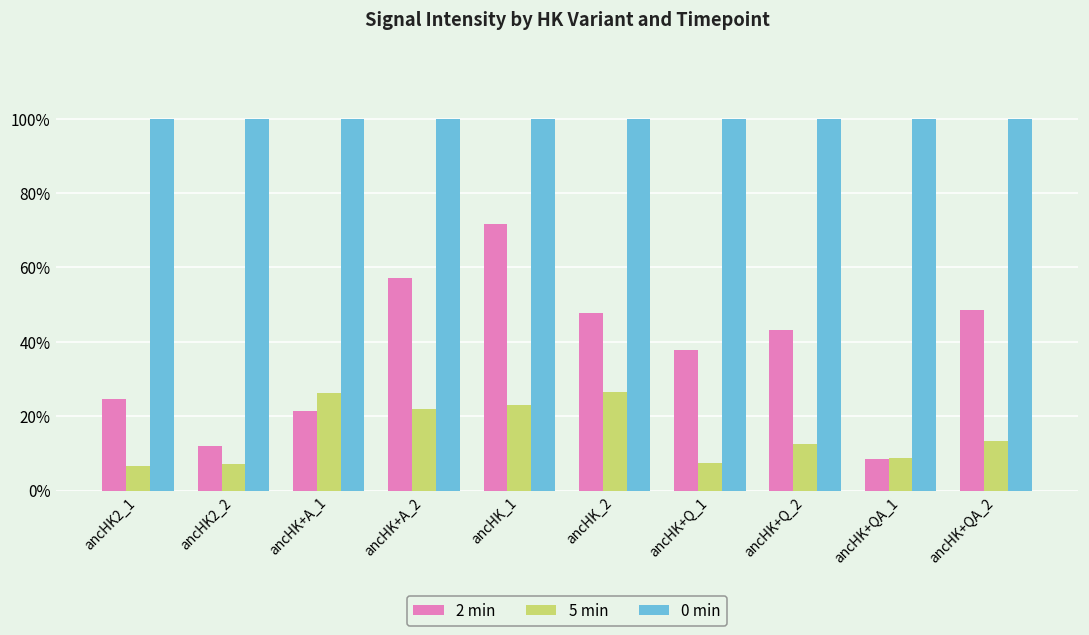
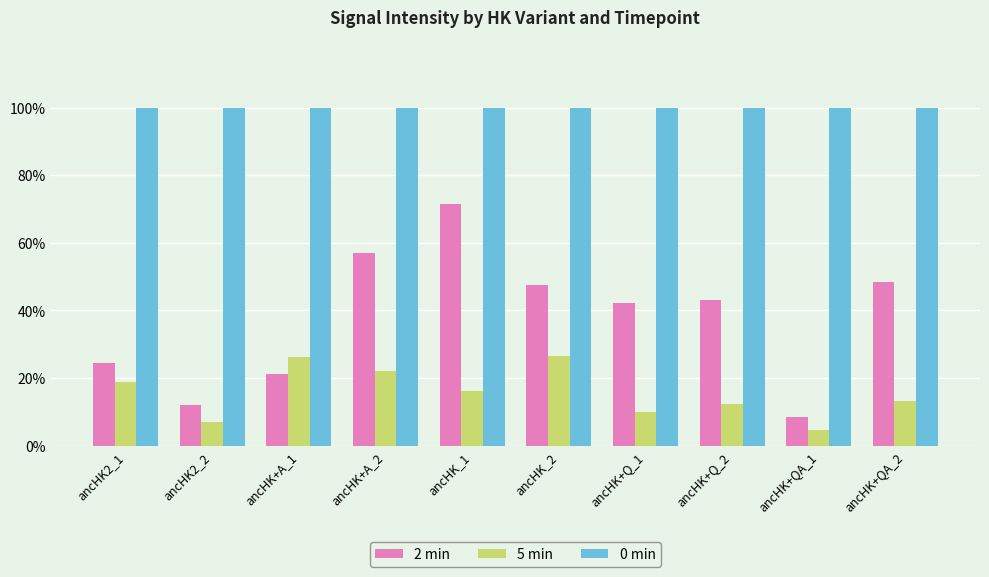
  {
    "2 min": {
      "ancHK2_1": "25%",
      "ancHK2_2": "12%",
      "ancHK+A_1": "21%",
      "ancHK+A_2": "57%",
      "ancHK_1": "72%",
      "ancHK_2": "48%",
-     "ancHK+Q_1": "38%",
+     "ancHK+Q_1": "42%",
      "ancHK+Q_2": "43%",
      "ancHK+QA_1": "8%",
      "ancHK+QA_2": "49%"
    },
    "5 min": {
-     "ancHK2_1": "7%",
+     "ancHK2_1": "19%",
      "ancHK2_2": "7%",
      "ancHK+A_1": "26%",
      "ancHK+A_2": "22%",
-     "ancHK_1": "23%",
+     "ancHK_1": "16%",
      "ancHK_2": "27%",
-     "ancHK+Q_1": "7%",
+     "ancHK+Q_1": "10%",
      "ancHK+Q_2": "12%",
-     "ancHK+QA_1": "9%",
+     "ancHK+QA_1": "5%",
      "ancHK+QA_2": "13%"
    },
    "0 min": {
      "ancHK2_1": "100%",
      "ancHK2_2": "100%",
      "ancHK+A_1": "100%",
      "ancHK+A_2": "100%",
      "ancHK_1": "100%",
      "ancHK_2": "100%",
      "ancHK+Q_1": "100%",
      "ancHK+Q_2": "100%",
      "ancHK+QA_1": "100%",
      "ancHK+QA_2": "100%"
    }
  }
